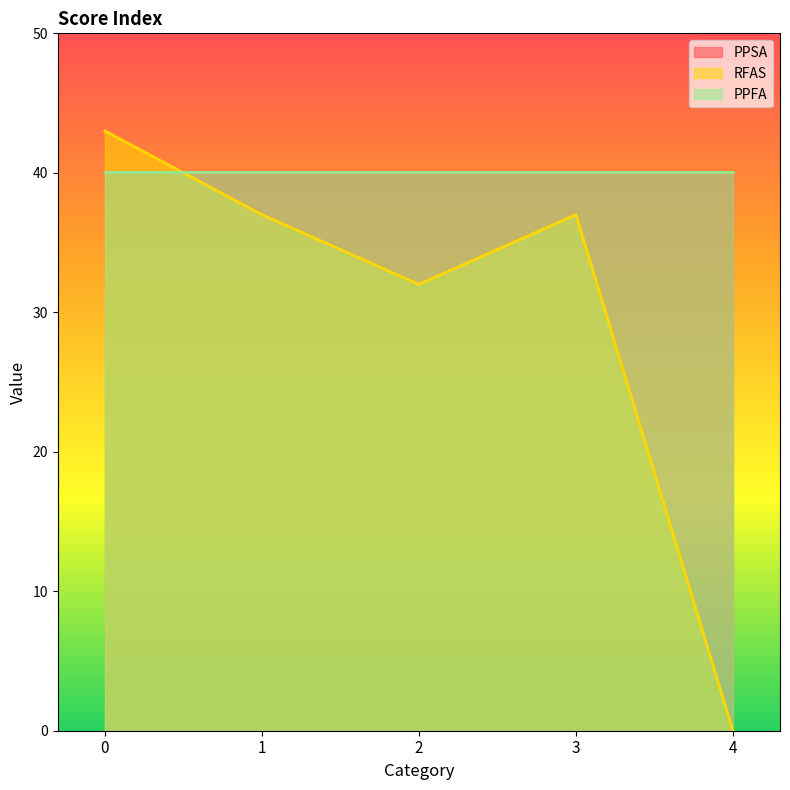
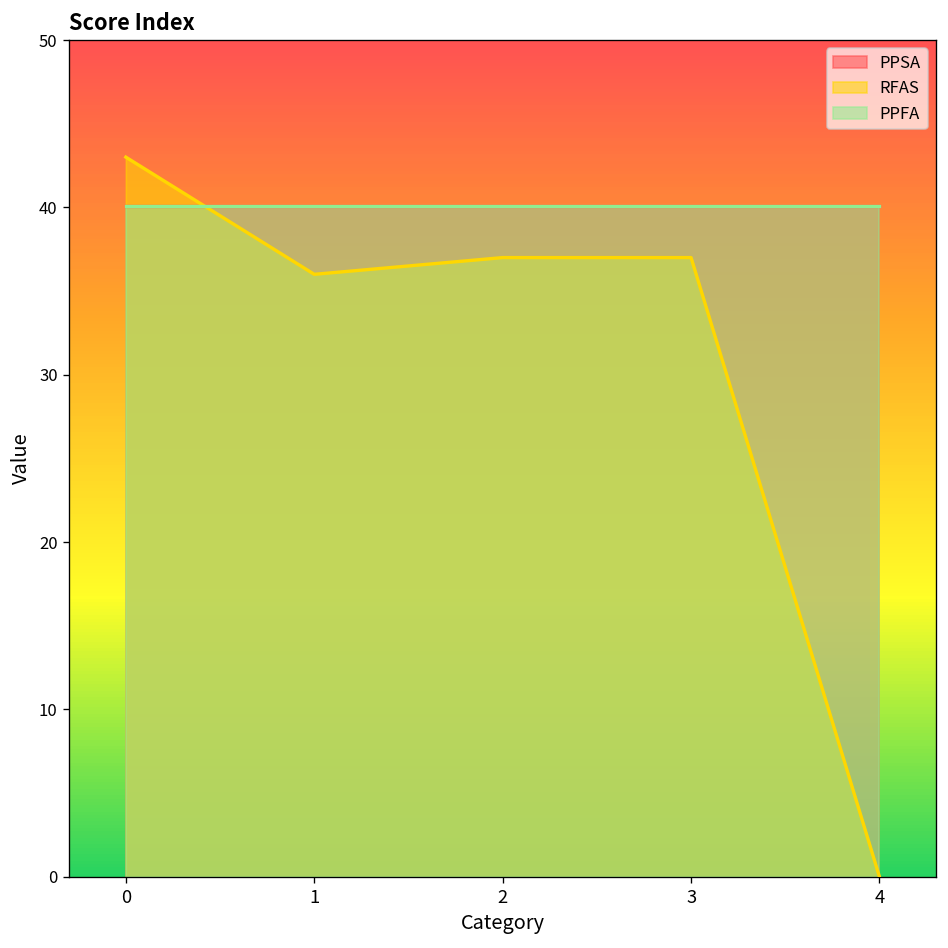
  {
    "PPFA": {
      "0": 40,
      "1": 40,
      "2": 40,
      "3": 40,
      "4": 40
    },
    "RFAS": {
      "0": 43,
-     "1": 37,
-     "2": 32,
+     "1": 36,
+     "2": 37,
      "3": 37,
      "4": 0
    }
  }
